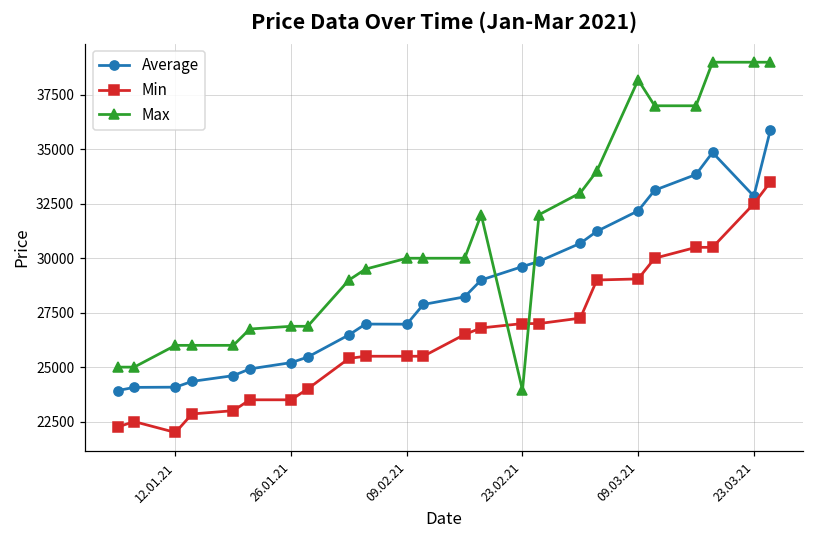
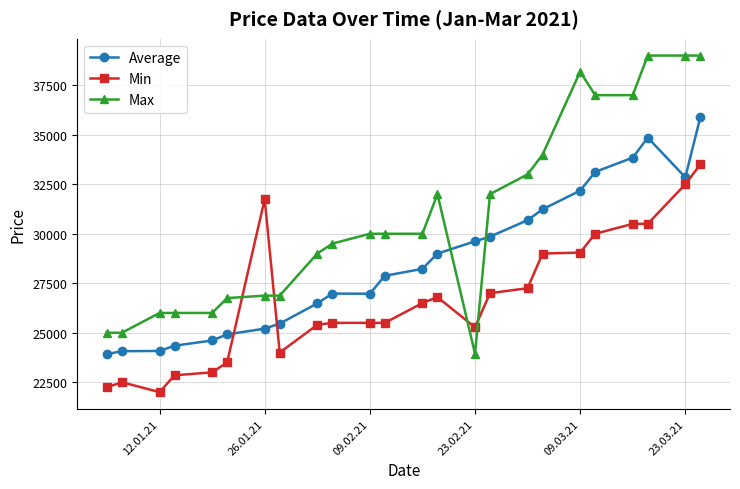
  {
    "Average": {
      "12.01.21": 24100,
      "26.01.21": 25200,
      "09.02.21": 27000,
      "23.02.21": 29600,
      "09.03.21": 32200,
      "23.03.21": 32900
    },
    "Min": {
      "12.01.21": 22000,
-     "26.01.21": 23500,
+     "26.01.21": 31700,
      "09.02.21": 25500,
-     "23.02.21": 27000,
+     "23.02.21": 25300,
      "09.03.21": 29100,
      "23.03.21": 32500
    },
    "Max": {
      "12.01.21": 26000,
      "26.01.21": 26900,
      "09.02.21": 30000,
      "23.02.21": 23900,
      "09.03.21": 38200,
      "23.03.21": 39000
    }
  }
